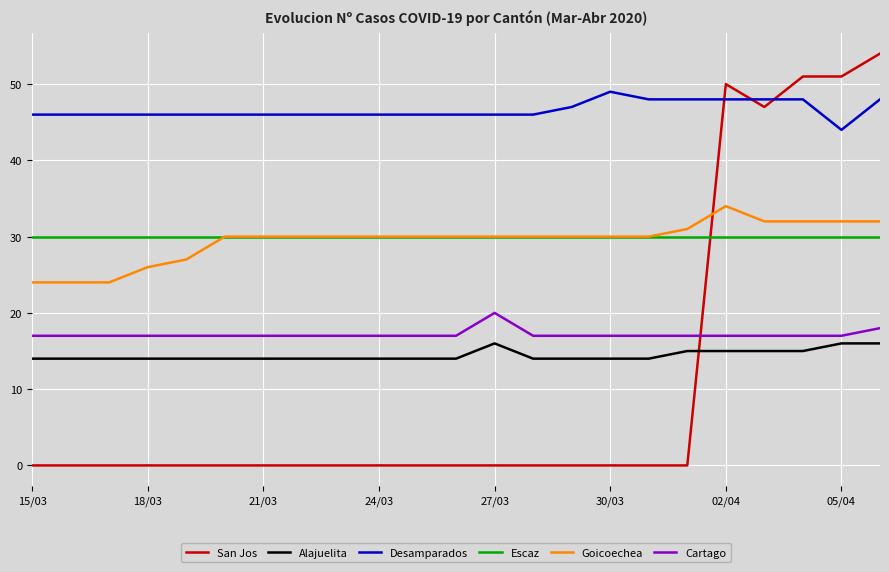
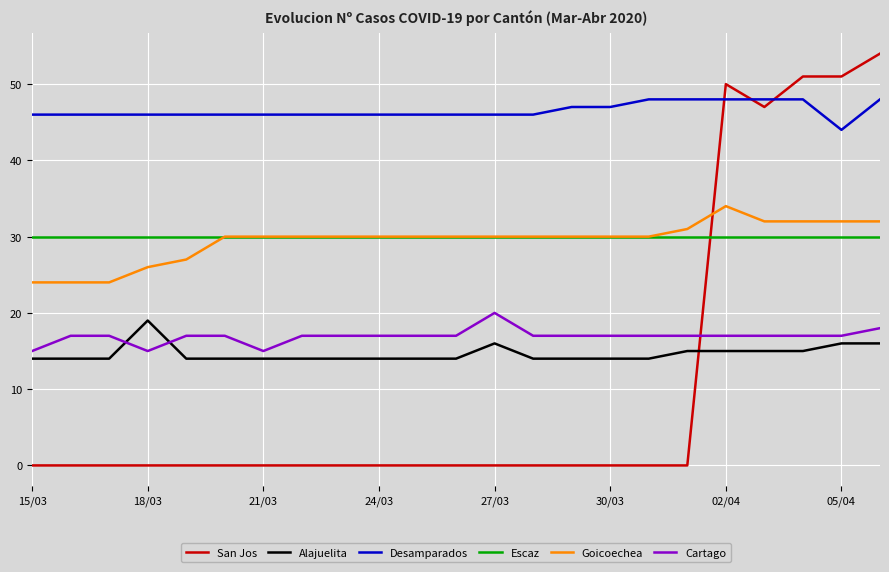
  {
    "San Jos": {
      "15/03": 0,
      "18/03": 0,
      "21/03": 0,
      "24/03": 0,
      "27/03": 0,
      "30/03": 0,
      "02/04": 50,
      "05/04": 51
    },
    "Alajuelita": {
      "15/03": 14,
-     "18/03": 14,
+     "18/03": 19,
      "21/03": 14,
      "24/03": 14,
      "27/03": 16,
      "30/03": 14,
      "02/04": 15,
      "05/04": 16
    },
    "Desamparados": {
      "15/03": 46,
      "18/03": 46,
      "21/03": 46,
      "24/03": 46,
      "27/03": 46,
-     "30/03": 49,
+     "30/03": 47,
      "02/04": 48,
      "05/04": 44
    },
    "Escaz": {
      "15/03": 30,
      "18/03": 30,
      "02/04": 30,
      "05/04": 30
    },
    "Goicoechea": {
      "15/03": 24,
      "18/03": 26,
      "02/04": 34,
      "05/04": 32
    },
    "Cartago": {
-     "15/03": 17,
-     "18/03": 17,
-     "21/03": 17,
+     "15/03": 15,
+     "18/03": 15,
+     "21/03": 15,
      "24/03": 17,
      "27/03": 20,
      "30/03": 17,
      "02/04": 17,
      "05/04": 17
    }
  }
